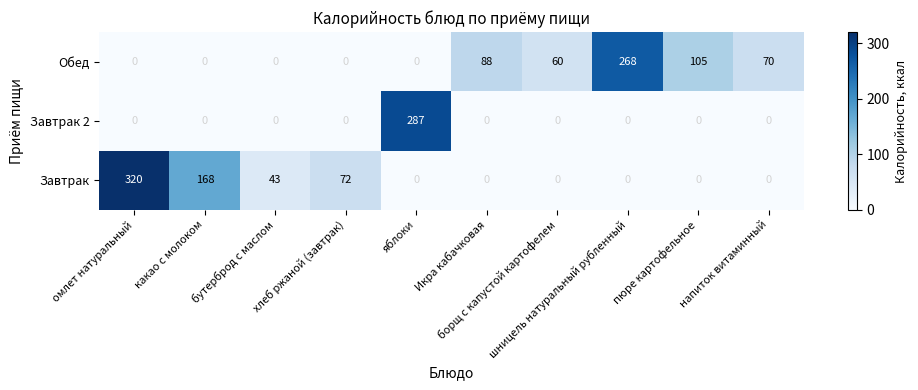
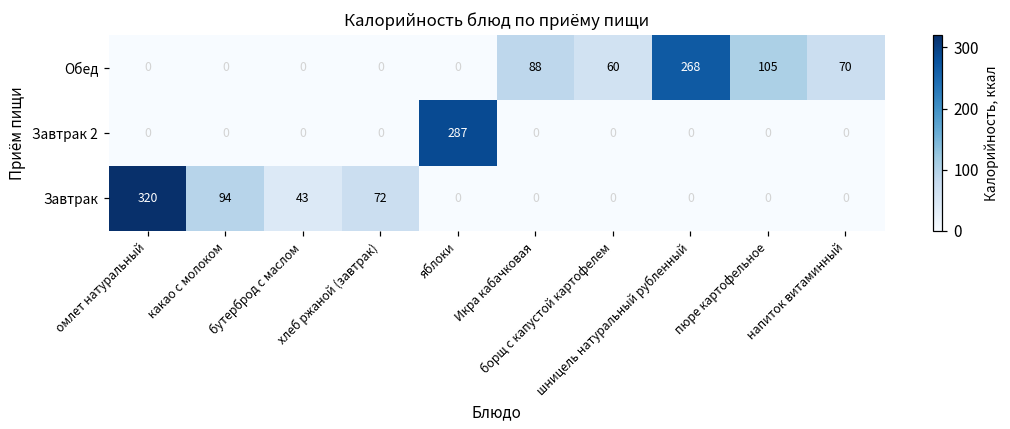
  {
    "Обед": {
      "Икра кабачковая": 88,
      "борщ с капустой картофелем": 60,
      "шницель натуральный рубленный": 268,
      "пюре картофельное": 105,
      "напиток витаминный": 70
    },
    "Завтрак 2": {
      "яблоки": 287
    },
    "Завтрак": {
      "омлет натуральный": 320,
-     "какао с молоком": 168,
+     "какао с молоком": 94,
      "бутерброд с маслом": 43,
      "хлеб ржаной (завтрак)": 72
    }
  }
